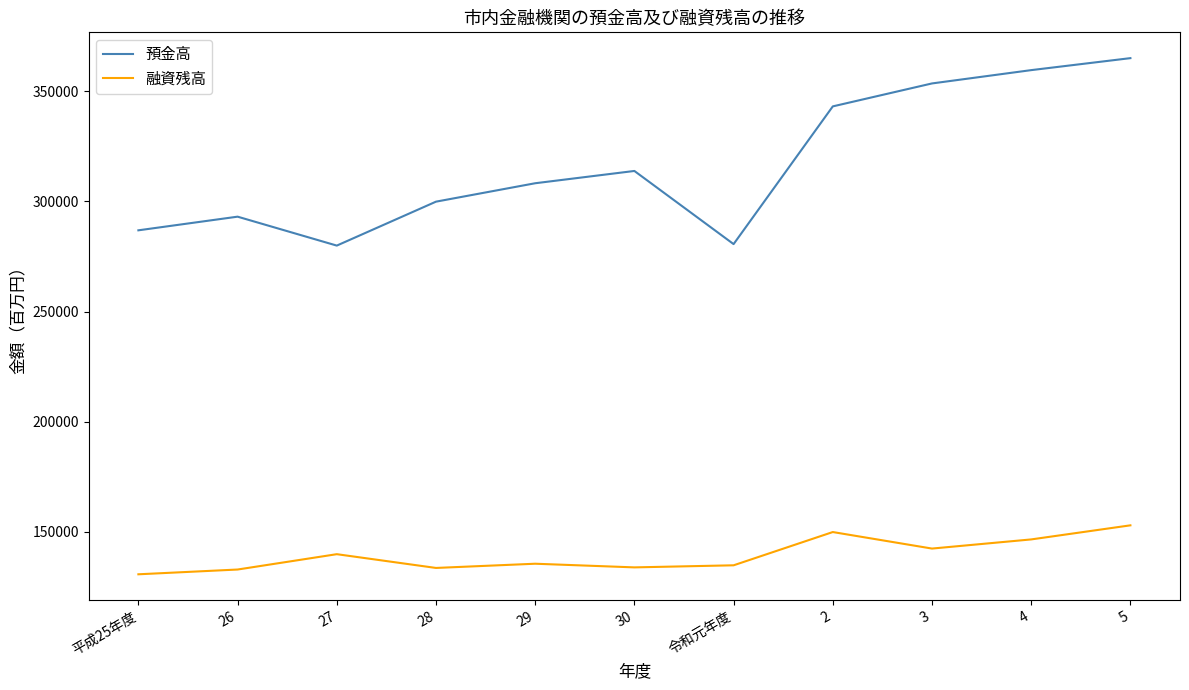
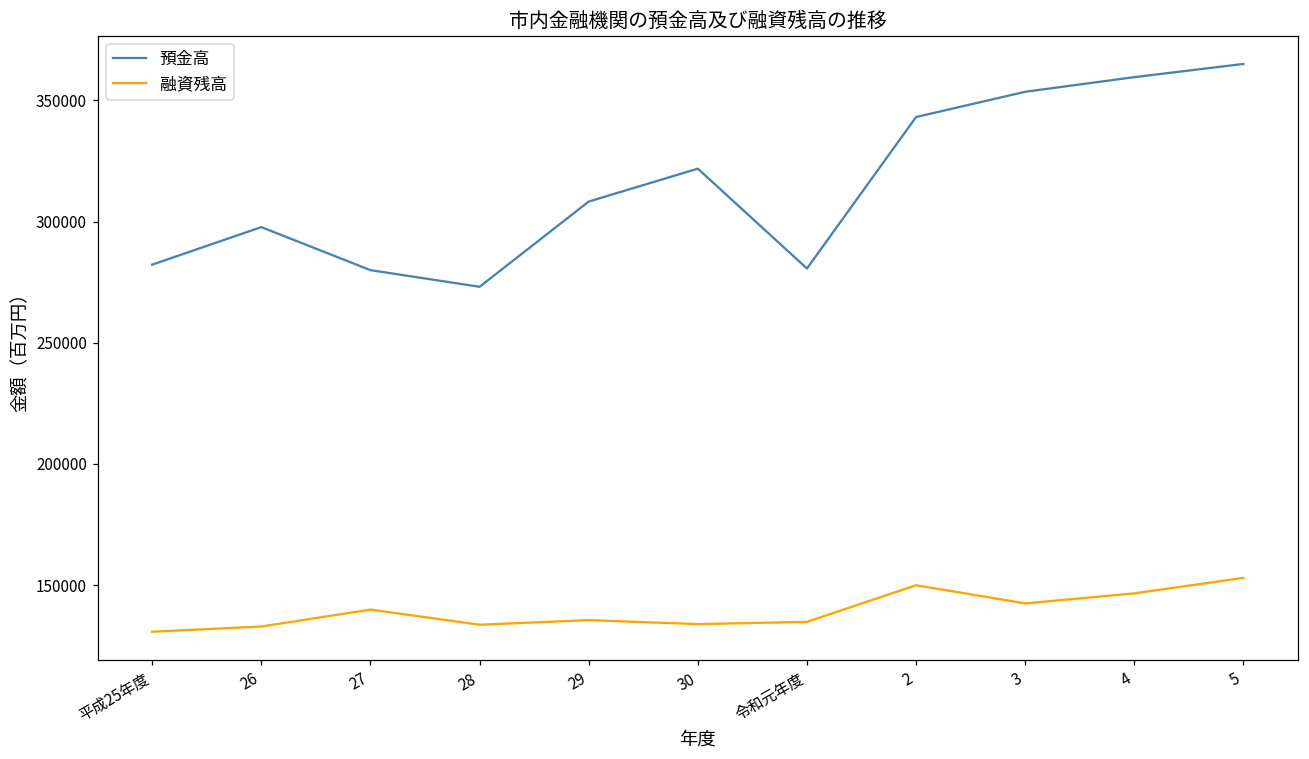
  {
    "預金高": {
-     "平成25年度": 287000,
-     "26": 293000,
+     "平成25年度": 282000,
+     "26": 298000,
      "27": 280000,
-     "28": 300000,
+     "28": 273000,
      "29": 308000,
-     "30": 314000,
+     "30": 322000,
      "令和元年度": 281000,
      "2": 343000,
      "3": 354000,
      "4": 360000,
      "5": 365000
    },
    "融資残高": {
      "平成25年度": 131000,
      "26": 133000,
      "27": 140000,
      "28": 134000,
      "29": 136000,
      "30": 134000,
      "令和元年度": 135000,
      "2": 150000,
      "3": 142000,
      "4": 147000,
      "5": 153000
    }
  }
